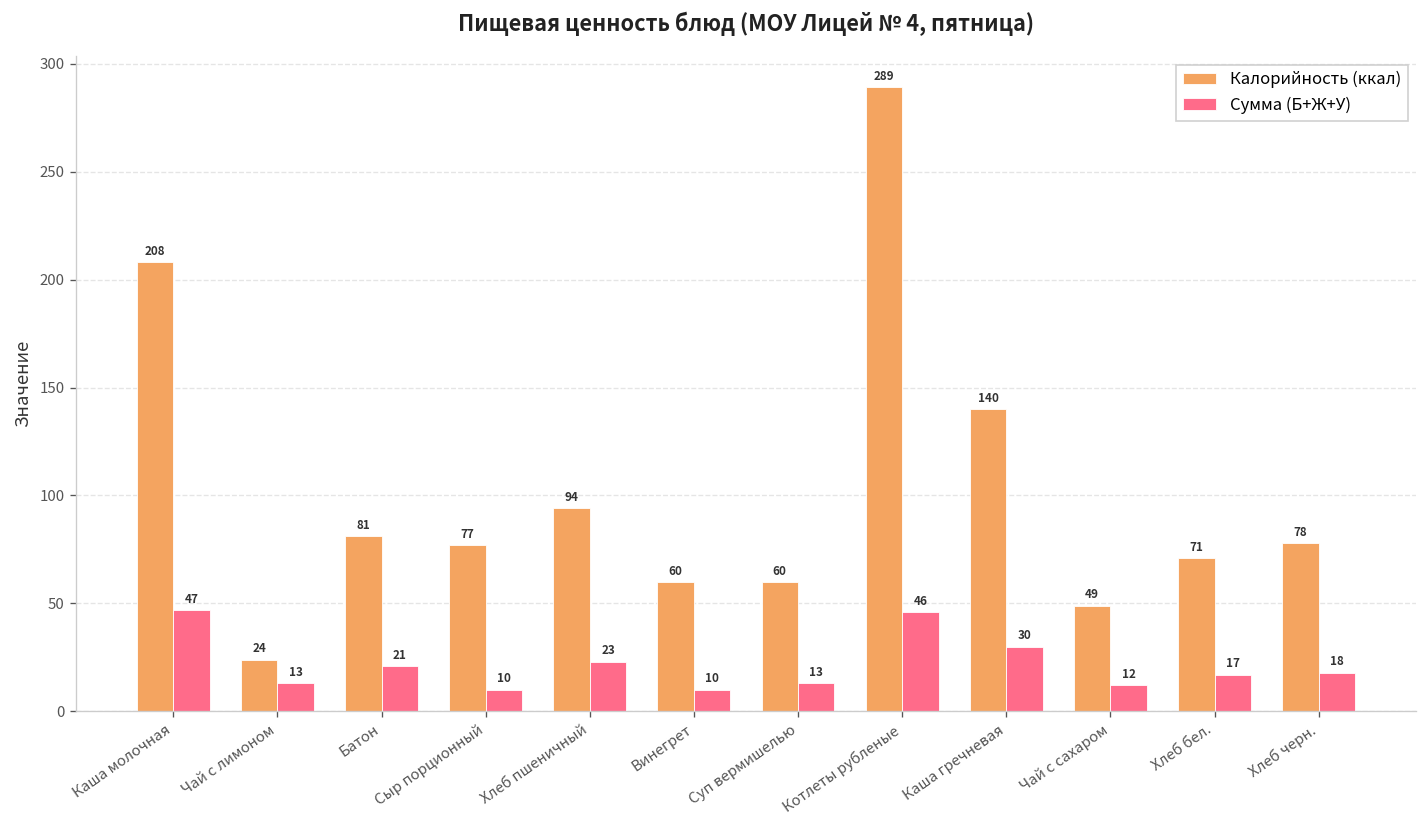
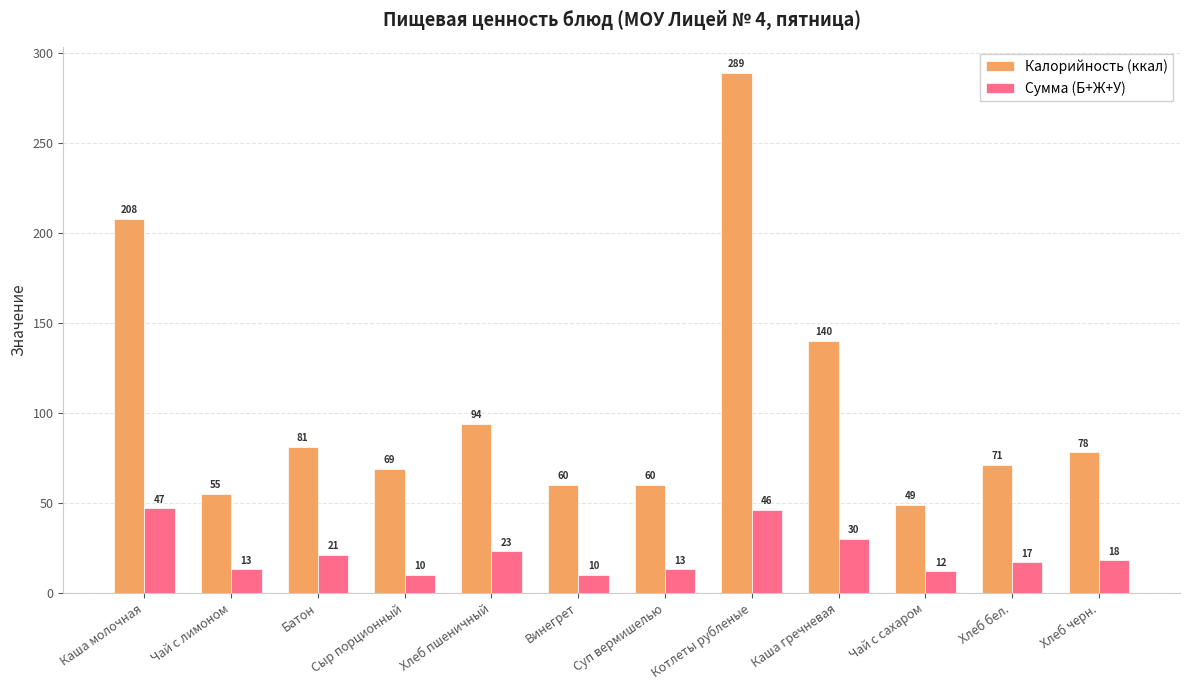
  {
    "Калорийность (ккал)": {
      "Каша молочная": 208,
-     "Чай с лимоном": 24,
+     "Чай с лимоном": 55,
      "Батон": 81,
-     "Сыр порционный": 77,
+     "Сыр порционный": 69,
      "Хлеб пшеничный": 94,
      "Винегрет": 60,
      "Суп вермишелью": 60,
      "Котлеты рубленые": 289,
      "Каша гречневая": 140,
      "Чай с сахаром": 49,
      "Хлеб бел.": 71,
      "Хлеб черн.": 78
    },
    "Сумма (Б+Ж+У)": {
      "Каша молочная": 47,
      "Чай с лимоном": 13,
      "Батон": 21,
      "Сыр порционный": 10,
      "Хлеб пшеничный": 23,
      "Винегрет": 10,
      "Суп вермишелью": 13,
      "Котлеты рубленые": 46,
      "Каша гречневая": 30,
      "Чай с сахаром": 12,
      "Хлеб бел.": 17,
      "Хлеб черн.": 18
    }
  }
